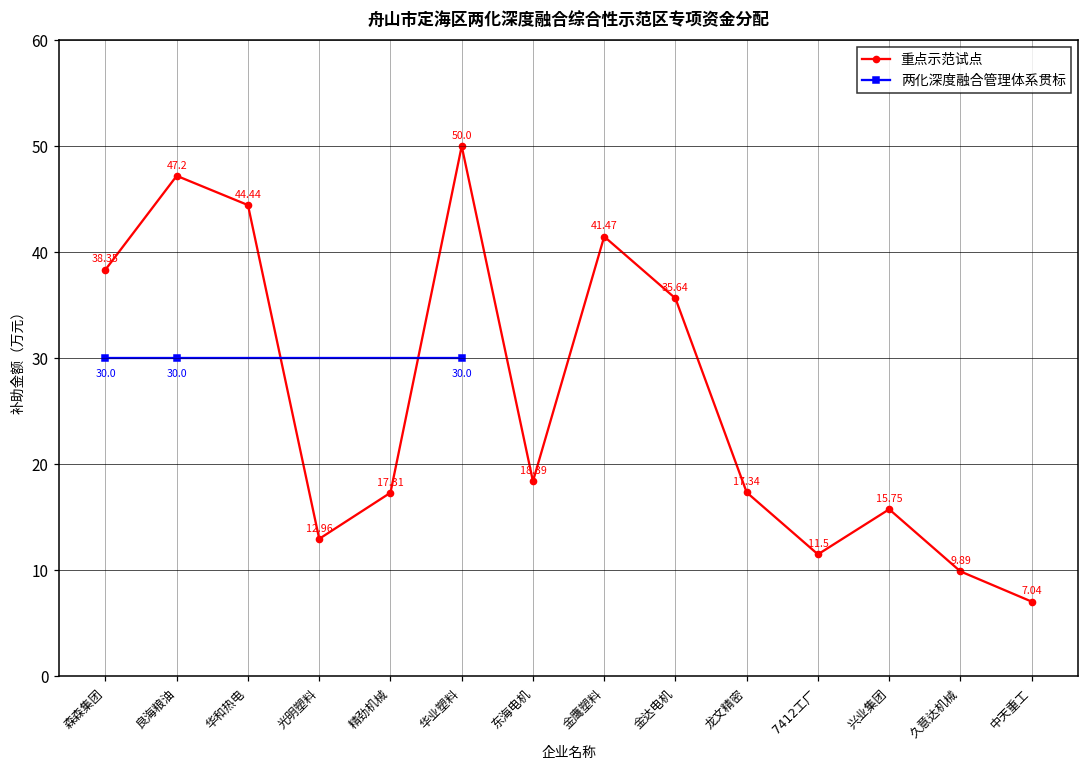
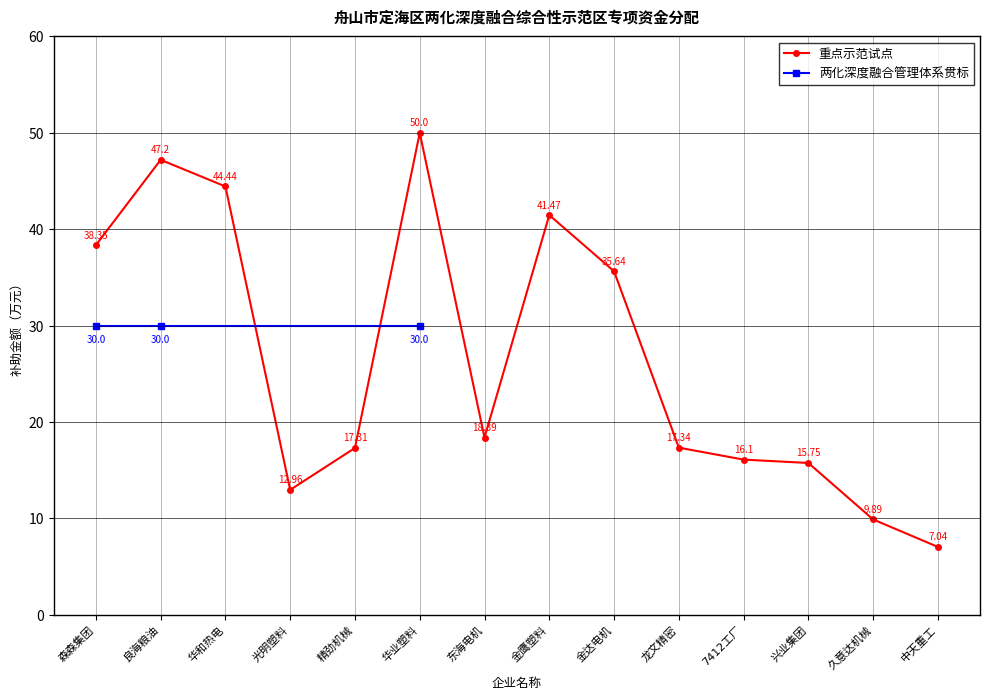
  {
    "重点示范试点": {
      "森森集团": 38.35,
      "良海粮油": 47.2,
      "华和热电": 44.44,
      "光明塑料": 12.96,
      "精劲机械": 17.31,
      "华业塑料": 50.0,
      "东海电机": 18.39,
      "金鹰塑料": 41.47,
      "金达电机": 35.64,
      "龙文精密": 17.34,
-     "7412工厂": 11.5,
+     "7412工厂": 16.1,
      "兴业集团": 15.75,
      "久意达机械": 9.89,
      "中天重工": 7.04
    },
    "两化深度融合管理体系贯标": {
      "森森集团": 30.0,
      "良海粮油": 30.0,
      "华业塑料": 30.0
    }
  }
